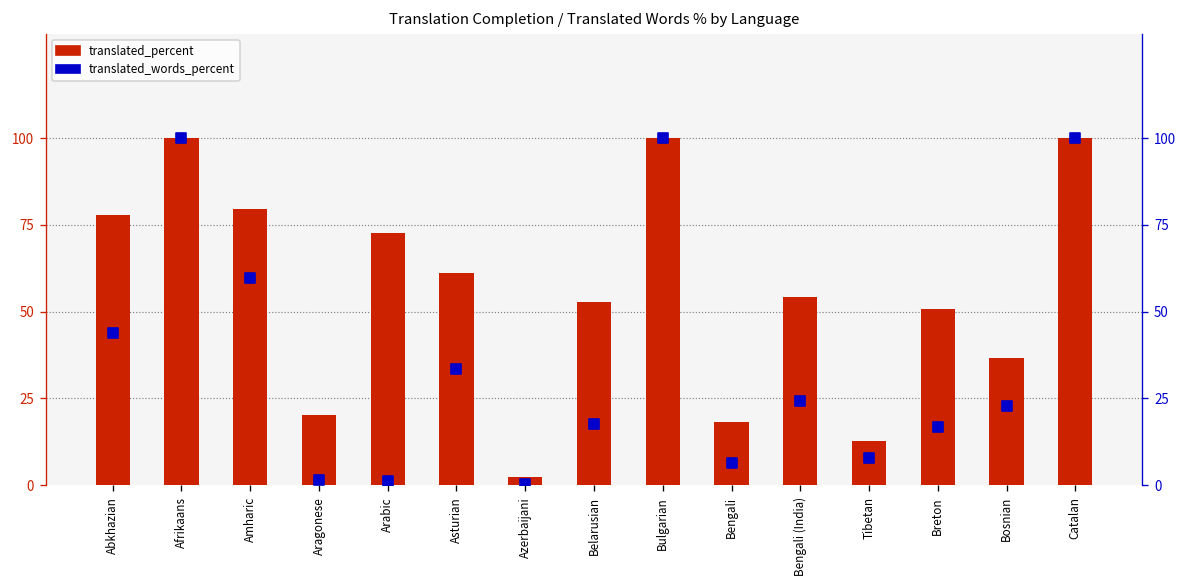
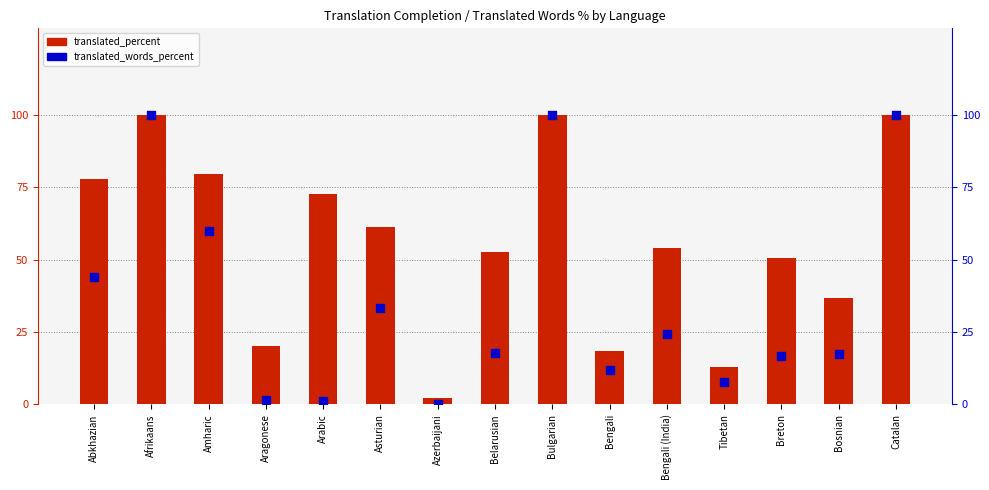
  {
    "translated_percent": {
      "Abkhazian": 78,
      "Afrikaans": 100,
      "Amharic": 80,
      "Aragonese": 20,
      "Arabic": 73,
      "Asturian": 61,
      "Azerbaijani": 2,
      "Belarusian": 53,
      "Bulgarian": 100,
      "Bengali": 18,
      "Bengali (India)": 54,
      "Tibetan": 13,
      "Breton": 51,
      "Bosnian": 37,
      "Catalan": 100
    },
    "translated_words_percent": {
-     "Bengali": 6,
-     "Bosnian": 23
+     "Bengali": 12,
+     "Bosnian": 17
    }
  }
